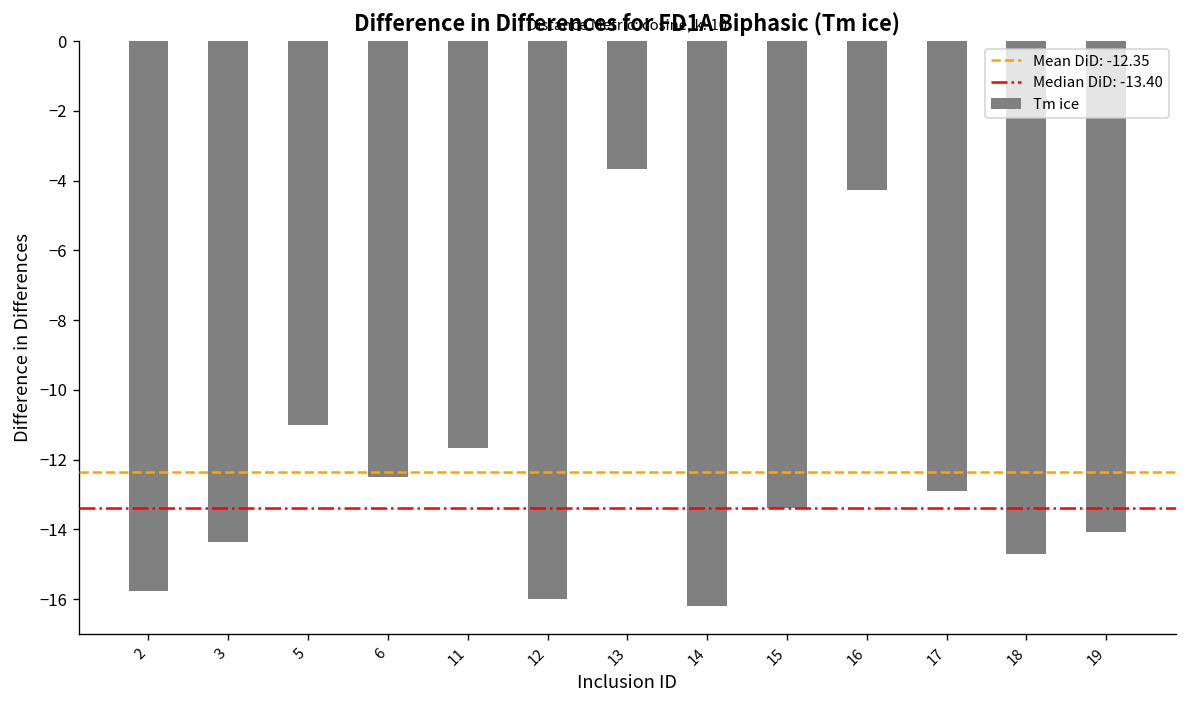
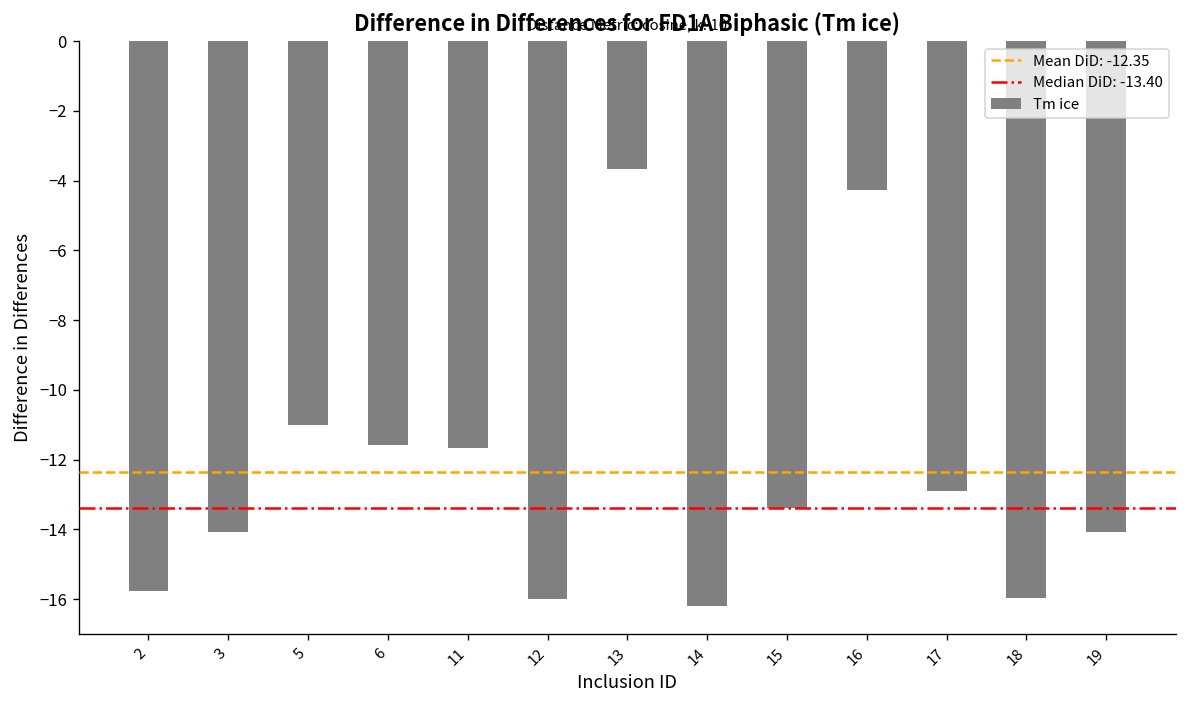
  {
    "2": -15.8,
-   "3": -14.4,
+   "3": -14.1,
    "5": -11.0,
-   "6": -12.5,
+   "6": -11.6,
    "11": -11.7,
    "12": -16.0,
    "13": -3.7,
    "14": -16.2,
    "15": -13.4,
    "16": -4.3,
    "17": -12.9,
-   "18": -14.7,
+   "18": -16.0,
    "19": -14.1
  }
